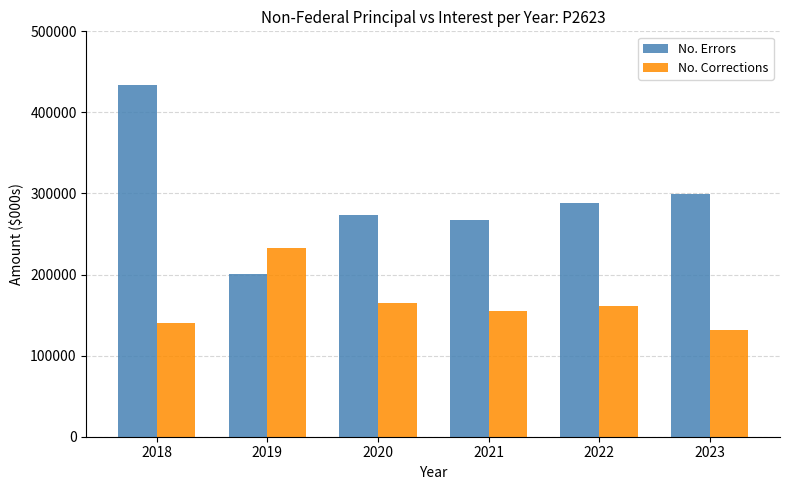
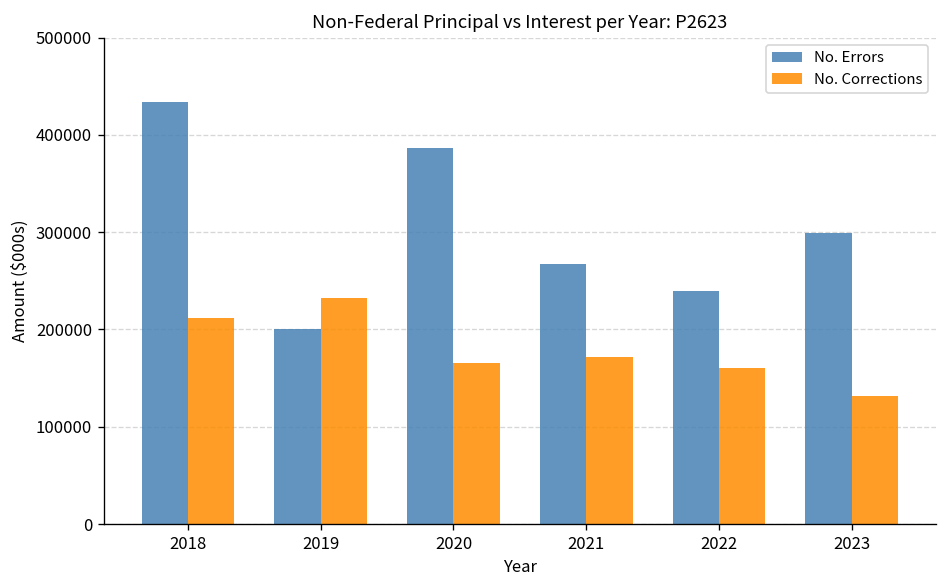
  {
    "No. Errors": {
      "2018": 430000,
      "2019": 200000,
-     "2020": 270000,
+     "2020": 390000,
      "2021": 270000,
-     "2022": 290000,
+     "2022": 240000,
      "2023": 300000
    },
    "No. Corrections": {
-     "2018": 140000,
+     "2018": 210000,
      "2019": 230000,
      "2020": 170000,
-     "2021": 150000,
+     "2021": 170000,
      "2022": 160000,
      "2023": 130000
    }
  }
